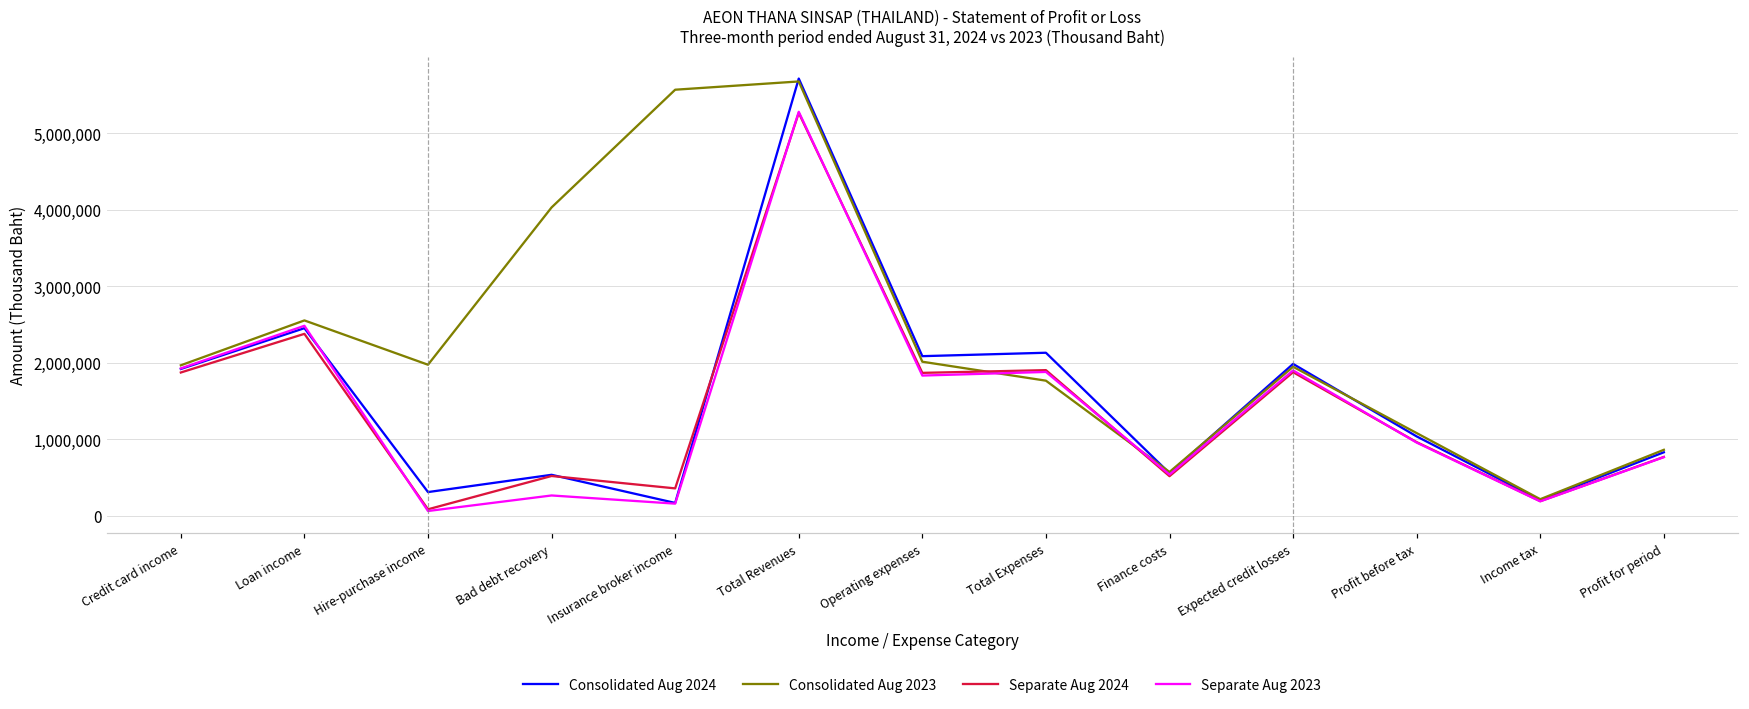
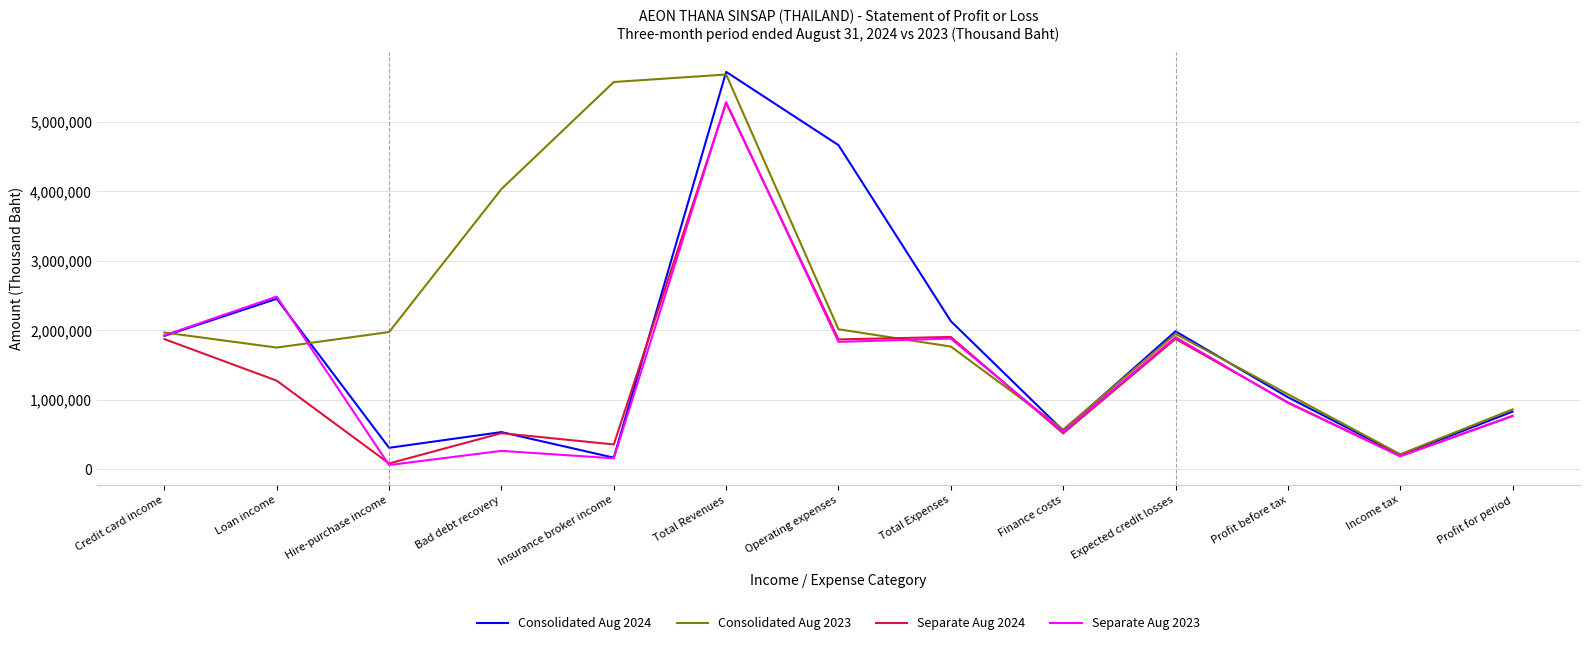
  {
    "Consolidated Aug 2024": {
      "Hire-purchase income": "300,000",
      "Total Revenues": "5,700,000",
-     "Operating expenses": "2,100,000",
+     "Operating expenses": "4,700,000",
      "Total Expenses": "2,100,000",
      "Expected credit losses": "2,000,000",
      "Profit before tax": "1,000,000"
    },
    "Consolidated Aug 2023": {
      "Credit card income": "2,000,000",
-     "Loan income": "2,600,000",
+     "Loan income": "1,800,000",
      "Hire-purchase income": "2,000,000",
      "Bad debt recovery": "4,000,000",
      "Insurance broker income": "5,600,000",
      "Total Revenues": "5,700,000",
      "Operating expenses": "2,000,000",
      "Total Expenses": "1,800,000",
      "Expected credit losses": "1,900,000",
      "Profit before tax": "1,100,000"
    },
    "Separate Aug 2024": {
      "Credit card income": "1,900,000",
-     "Loan income": "2,400,000",
+     "Loan income": "1,300,000",
      "Insurance broker income": "400,000"
    },
    "Separate Aug 2023": {
      "Bad debt recovery": "300,000"
    }
  }
